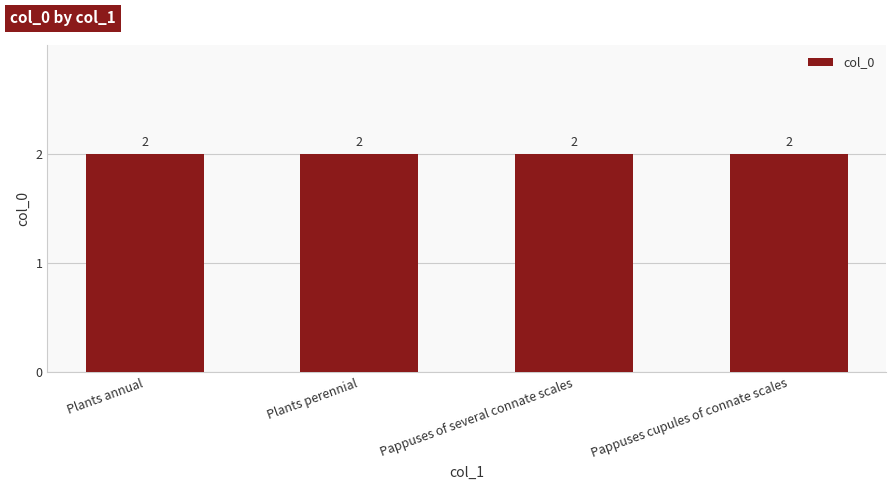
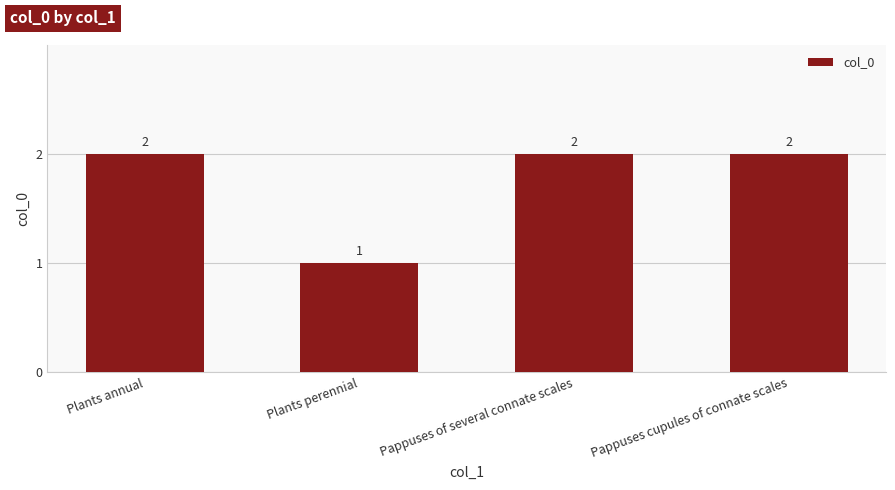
  {
    "Plants annual": 2,
-   "Plants perennial": 2,
+   "Plants perennial": 1,
    "Pappuses of several connate scales": 2,
    "Pappuses cupules of connate scales": 2
  }
